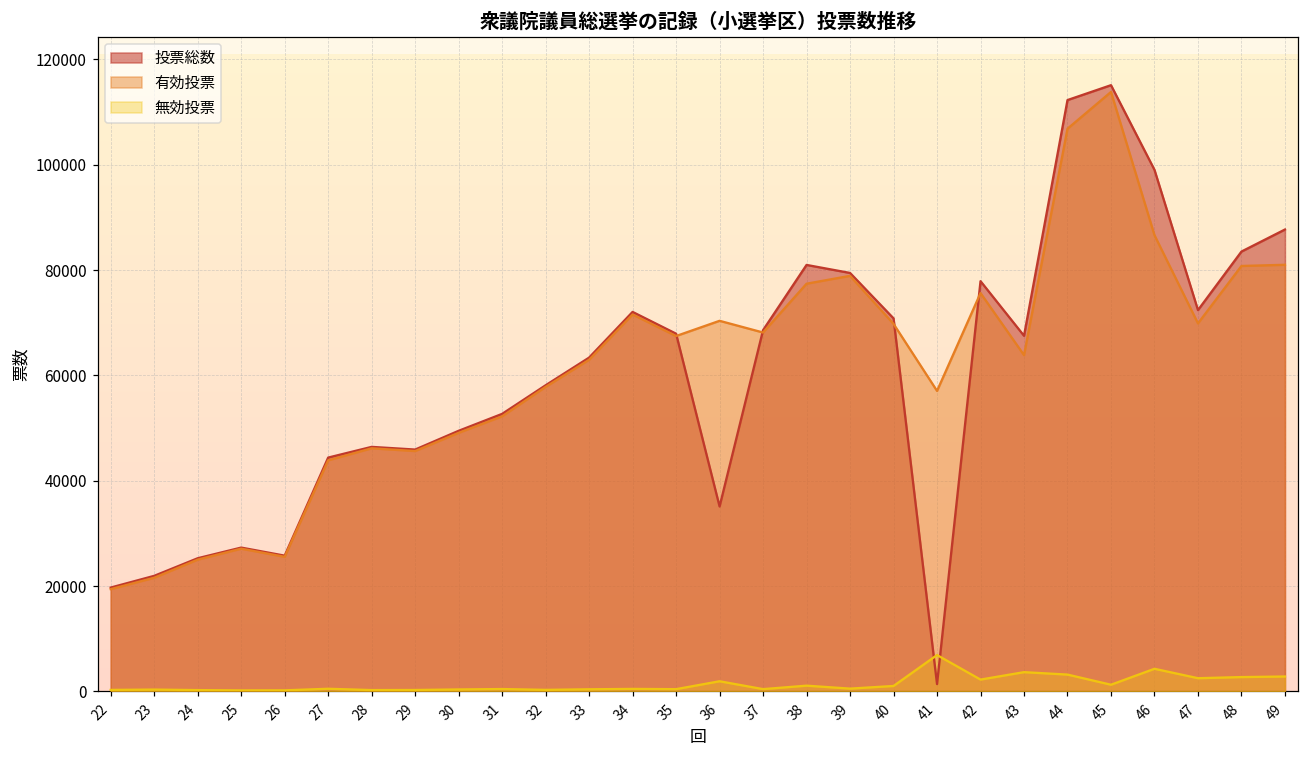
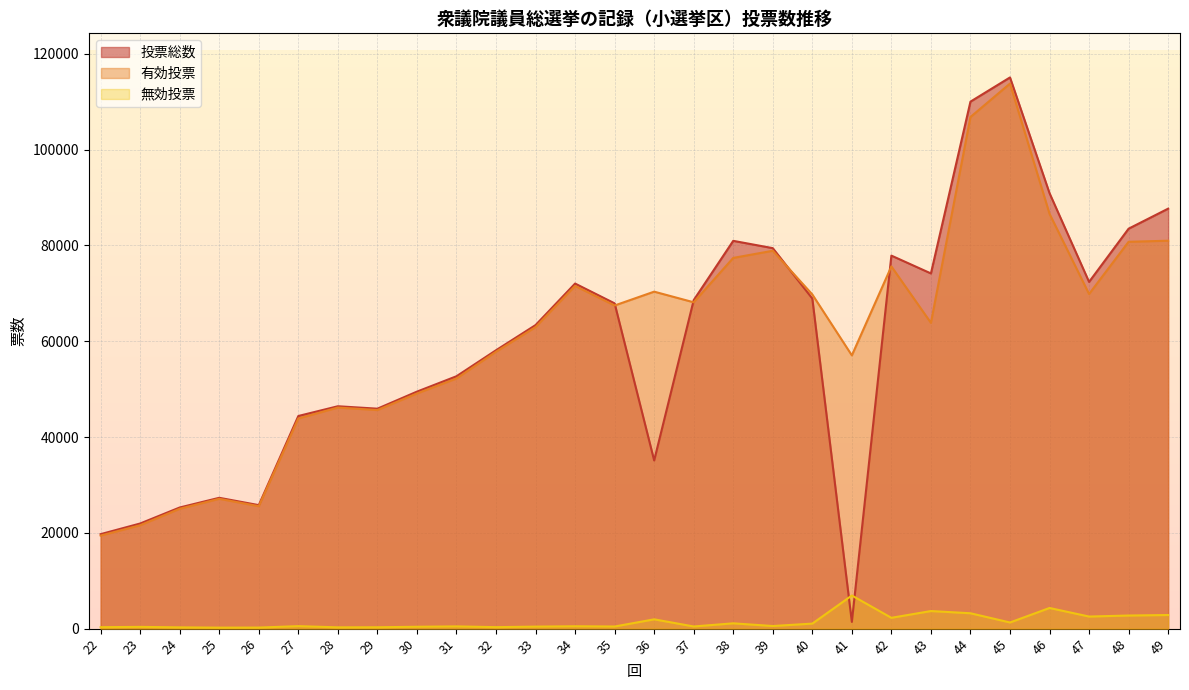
  {
    "投票総数": {
      "36": 35000,
      "38": 81000,
      "39": 79000,
-     "40": 71000,
+     "40": 69000,
      "41": 1000,
      "42": 78000,
-     "43": 68000,
-     "44": 112000,
+     "43": 74000,
+     "44": 110000,
      "45": 115000,
-     "46": 99000,
+     "46": 91000,
      "47": 72000,
      "48": 84000,
      "49": 88000
    }
  }
